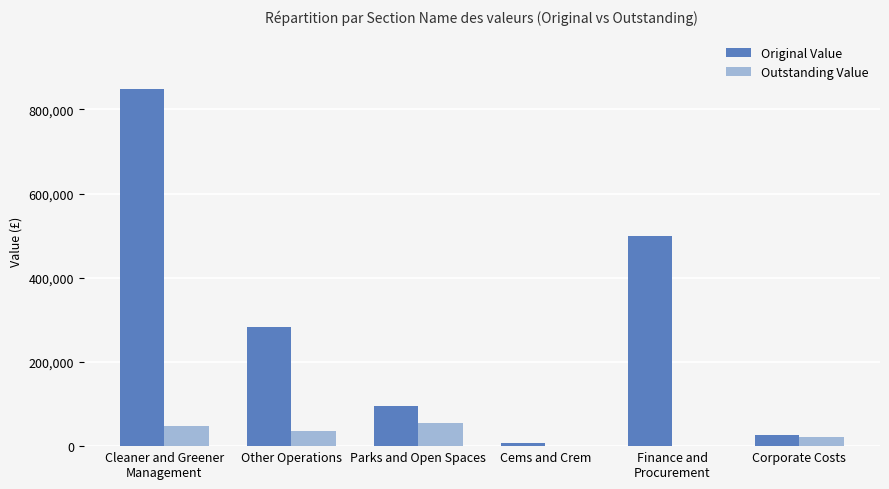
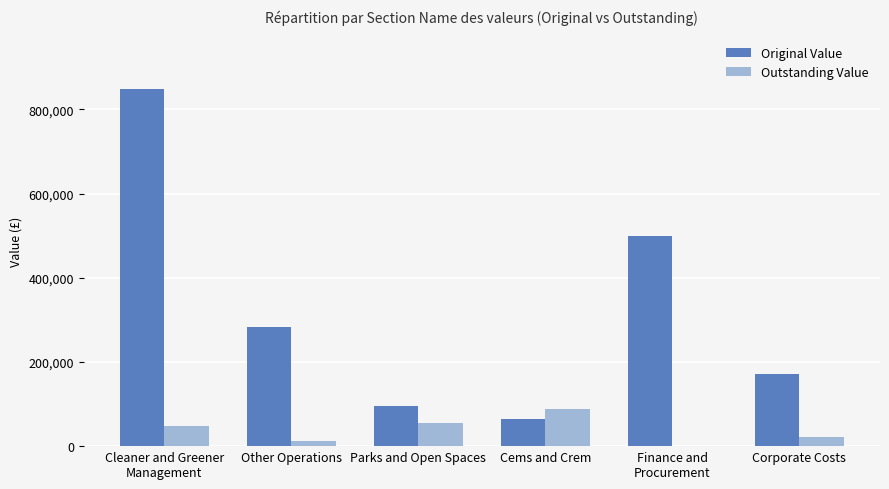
  {
    "Original Value": {
      "Cleaner and Greener Management": "850,000",
      "Other Operations": "280,000",
      "Parks and Open Spaces": "100,000",
-     "Cems and Crem": "10,000",
+     "Cems and Crem": "60,000",
      "Finance and Procurement": "500,000",
-     "Corporate Costs": "30,000"
+     "Corporate Costs": "170,000"
    },
    "Outstanding Value": {
      "Cleaner and Greener Management": "50,000",
-     "Other Operations": "40,000",
+     "Other Operations": "10,000",
      "Parks and Open Spaces": "50,000",
-     "Cems and Crem": "0",
+     "Cems and Crem": "90,000",
      "Finance and Procurement": "0",
      "Corporate Costs": "20,000"
    }
  }
